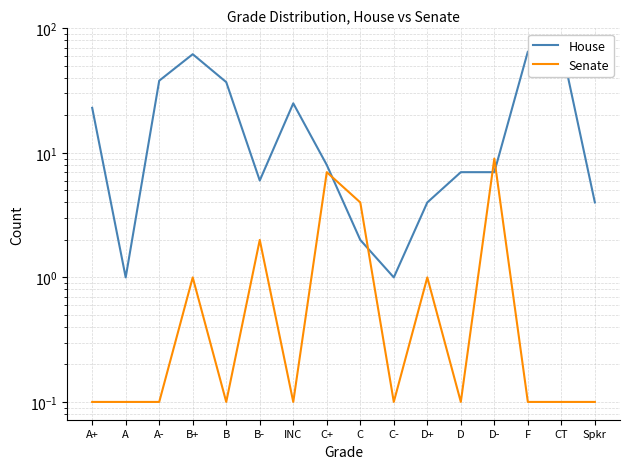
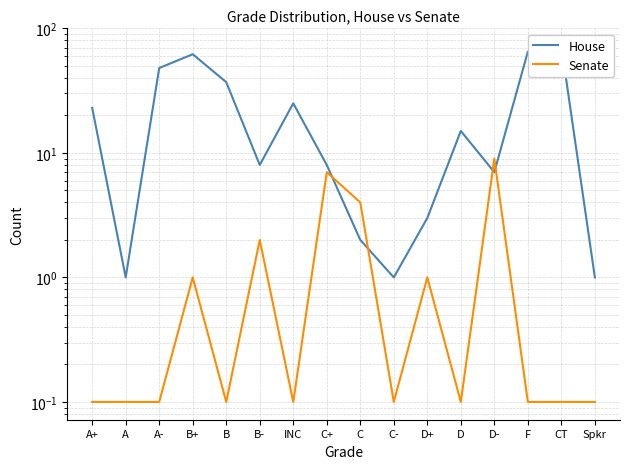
  {
    "House": {
      "A+": 23,
      "A": 1,
-     "A-": 38,
+     "A-": 48,
      "B+": 60,
      "B": 37,
-     "B-": 6,
+     "B-": 8,
      "INC": 25,
      "C+": 8,
      "C": 2,
      "C-": 1,
-     "D+": 4,
-     "D": 7,
+     "D+": 3,
+     "D": 15,
      "D-": 7,
      "F": 70,
-     "Spkr": 4
+     "Spkr": 1
    },
    "Senate": {
      "A+": 0.10,
      "A": 0.10,
      "A-": 0.10,
      "B+": 1,
      "B": 0.10,
      "B-": 2,
      "INC": 0.10,
      "C+": 7,
      "C": 4,
      "C-": 0.10,
      "D+": 1,
      "D": 0.10,
      "D-": 9,
      "F": 0.10,
      "CT": 0.10,
      "Spkr": 0.10
    }
  }
